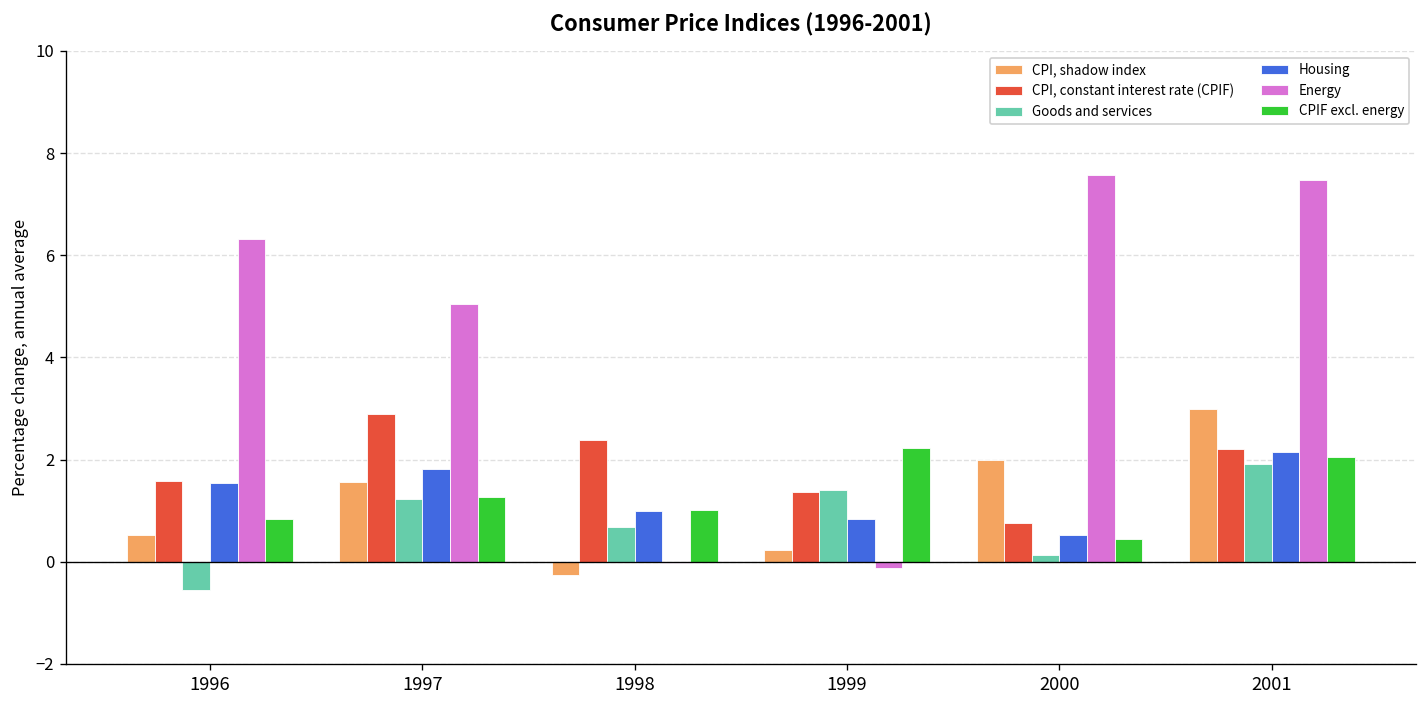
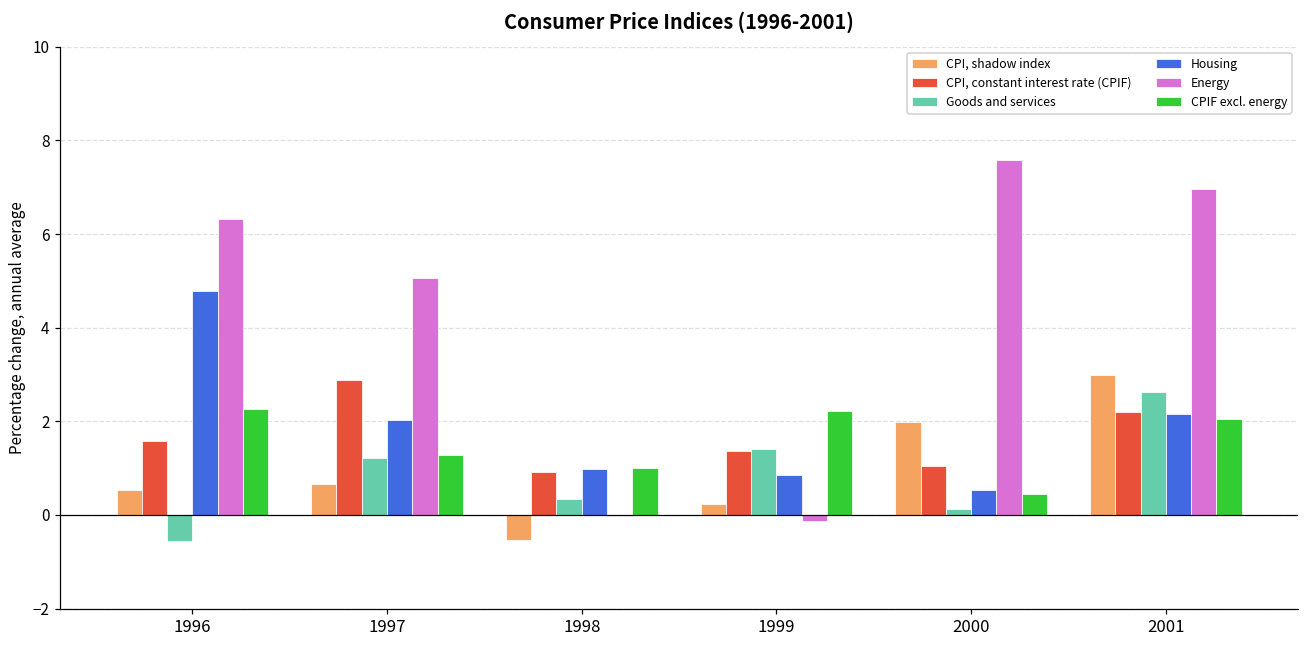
  {
    "CPI, shadow index": {
      "1996": 0.5,
-     "1997": 1.6,
-     "1998": -0.3,
+     "1997": 0.7,
+     "1998": -0.5,
      "1999": 0.2,
      "2000": 2.0,
      "2001": 3.0
    },
    "CPI, constant interest rate (CPIF)": {
      "1996": 1.6,
      "1997": 2.9,
-     "1998": 2.4,
+     "1998": 0.9,
      "1999": 1.4,
-     "2000": 0.8,
+     "2000": 1.0,
      "2001": 2.2
    },
    "Goods and services": {
      "1996": -0.6,
      "1997": 1.2,
-     "1998": 0.7,
+     "1998": 0.3,
      "1999": 1.4,
      "2000": 0.1,
-     "2001": 1.9
+     "2001": 2.6
    },
    "Housing": {
-     "1996": 1.6,
-     "1997": 1.8,
+     "1996": 4.8,
+     "1997": 2.0,
      "1998": 1.0,
      "1999": 0.8,
      "2000": 0.5,
      "2001": 2.1
    },
    "Energy": {
      "1996": 6.3,
      "1997": 5.1,
      "1999": -0.1,
      "2000": 7.6,
-     "2001": 7.5
+     "2001": 7.0
    },
    "CPIF excl. energy": {
-     "1996": 0.8,
+     "1996": 2.3,
      "1997": 1.3,
      "1998": 1.0,
      "1999": 2.2,
      "2000": 0.4,
      "2001": 2.1
    }
  }
